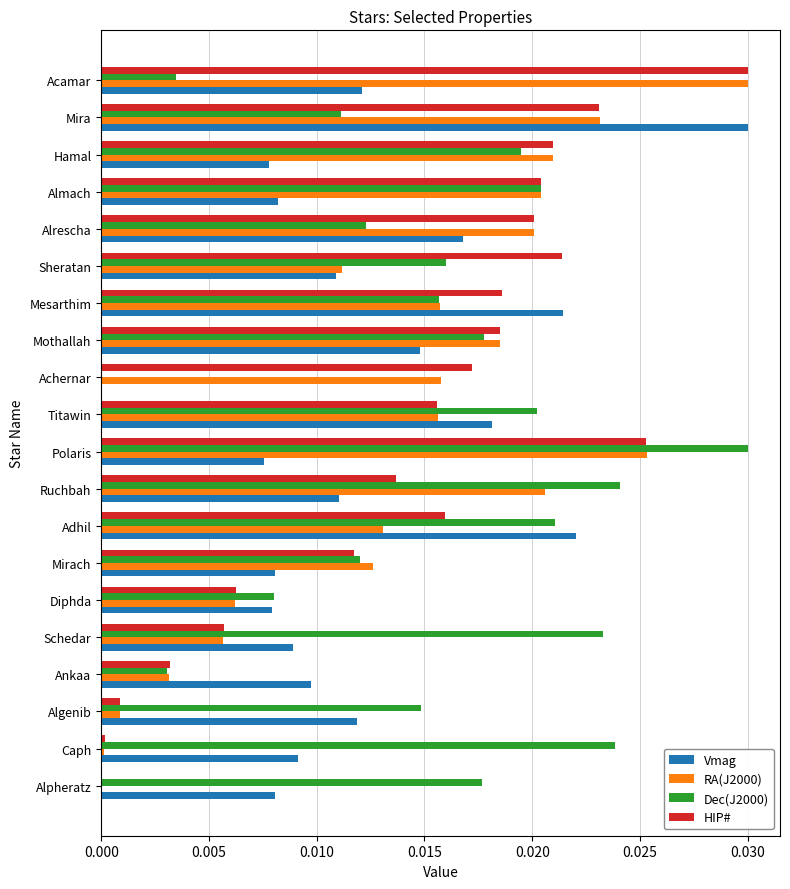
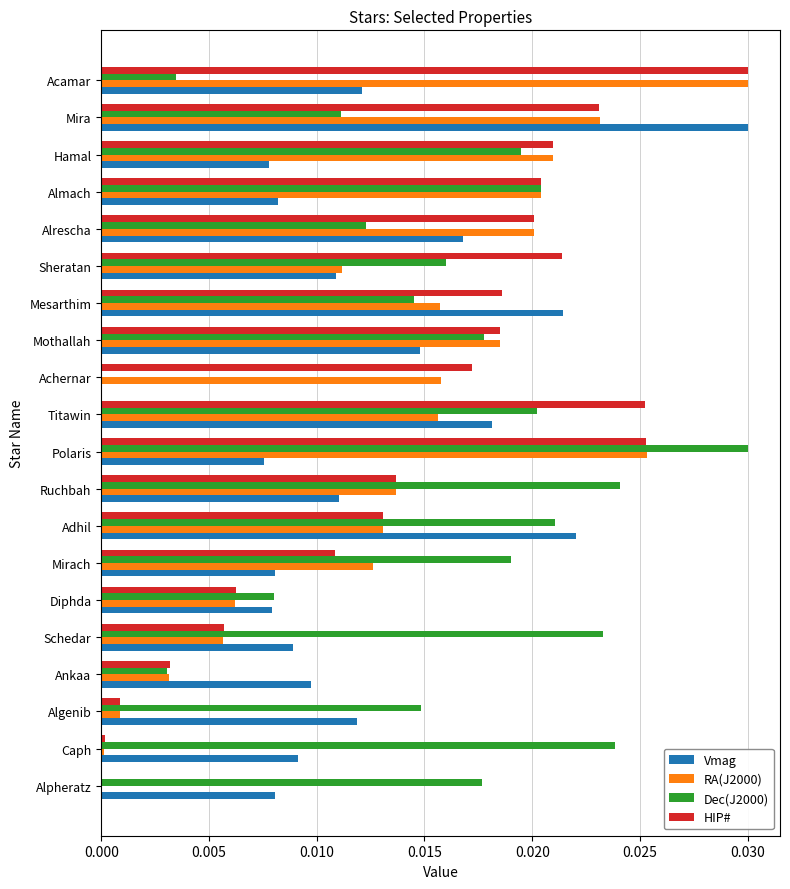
  {
    "Vmag": {
      "Acamar": 0.0121,
      "Mira": 0.0300,
      "Hamal": 0.0078,
      "Almach": 0.0082,
      "Alrescha": 0.0168,
      "Sheratan": 0.0109,
      "Mesarthim": 0.0214,
      "Mothallah": 0.0148,
      "Achernar": 0.0000,
      "Titawin": 0.0181,
      "Polaris": 0.0076,
      "Ruchbah": 0.0110,
      "Adhil": 0.0220,
      "Mirach": 0.0081,
      "Diphda": 0.0079,
      "Schedar": 0.0089,
      "Ankaa": 0.0097,
      "Algenib": 0.0119,
      "Caph": 0.0091,
      "Alpheratz": 0.0081
    },
    "RA(J2000)": {
      "Acamar": 0.0300,
      "Mira": 0.0231,
      "Hamal": 0.0210,
      "Almach": 0.0204,
      "Alrescha": 0.0201,
      "Sheratan": 0.0112,
      "Mesarthim": 0.0157,
      "Mothallah": 0.0185,
      "Achernar": 0.0158,
      "Titawin": 0.0156,
      "Polaris": 0.0253,
-     "Ruchbah": 0.0206,
+     "Ruchbah": 0.0137,
      "Adhil": 0.0131,
      "Mirach": 0.0126,
      "Diphda": 0.0062,
      "Schedar": 0.0057,
      "Ankaa": 0.0032,
      "Algenib": 0.0009,
      "Caph": 0.0001,
      "Alpheratz": 0.0000
    },
    "Dec(J2000)": {
      "Acamar": 0.0035,
      "Mira": 0.0111,
      "Hamal": 0.0195,
      "Almach": 0.0204,
      "Alrescha": 0.0123,
      "Sheratan": 0.0160,
-     "Mesarthim": 0.0157,
+     "Mesarthim": 0.0145,
      "Mothallah": 0.0178,
      "Achernar": 0.0000,
      "Titawin": 0.0202,
      "Polaris": 0.0300,
      "Ruchbah": 0.0241,
      "Adhil": 0.0210,
-     "Mirach": 0.0120,
+     "Mirach": 0.0190,
      "Diphda": 0.0080,
      "Schedar": 0.0233,
      "Ankaa": 0.0031,
      "Algenib": 0.0148,
      "Caph": 0.0238,
      "Alpheratz": 0.0177
    },
    "HIP#": {
      "Acamar": 0.0300,
      "Mira": 0.0231,
      "Hamal": 0.0210,
      "Almach": 0.0204,
      "Alrescha": 0.0201,
      "Sheratan": 0.0214,
      "Mesarthim": 0.0186,
      "Mothallah": 0.0185,
      "Achernar": 0.0172,
-     "Titawin": 0.0156,
+     "Titawin": 0.0253,
      "Polaris": 0.0253,
      "Ruchbah": 0.0137,
-     "Adhil": 0.0160,
-     "Mirach": 0.0117,
+     "Adhil": 0.0131,
+     "Mirach": 0.0109,
      "Diphda": 0.0062,
      "Schedar": 0.0057,
      "Ankaa": 0.0032,
      "Algenib": 0.0009,
      "Caph": 0.0002,
      "Alpheratz": 0.0000
    }
  }
